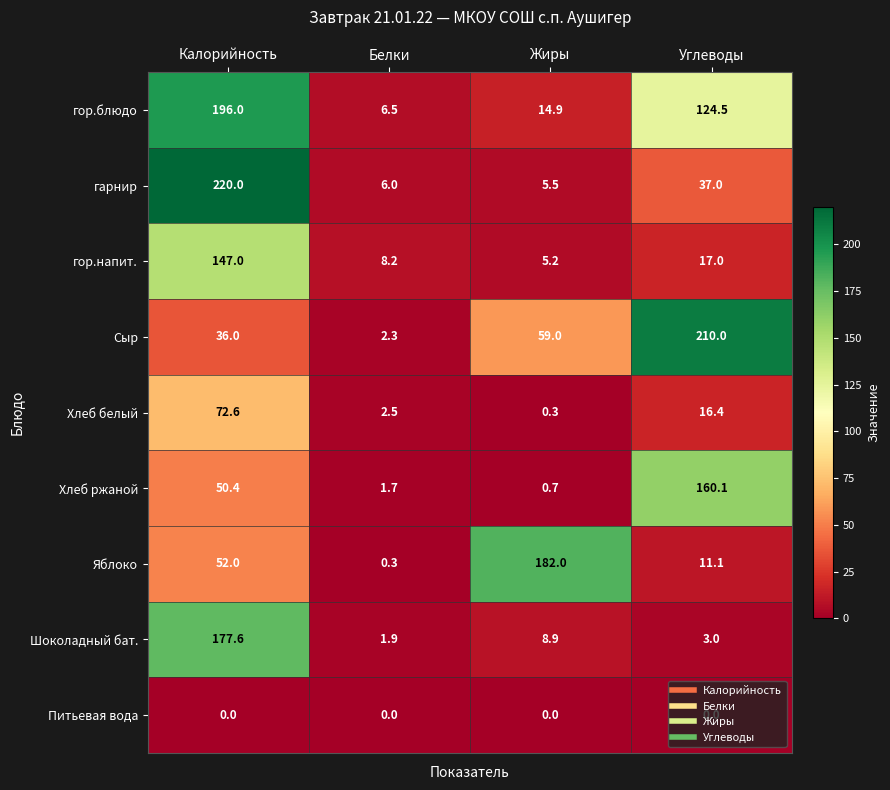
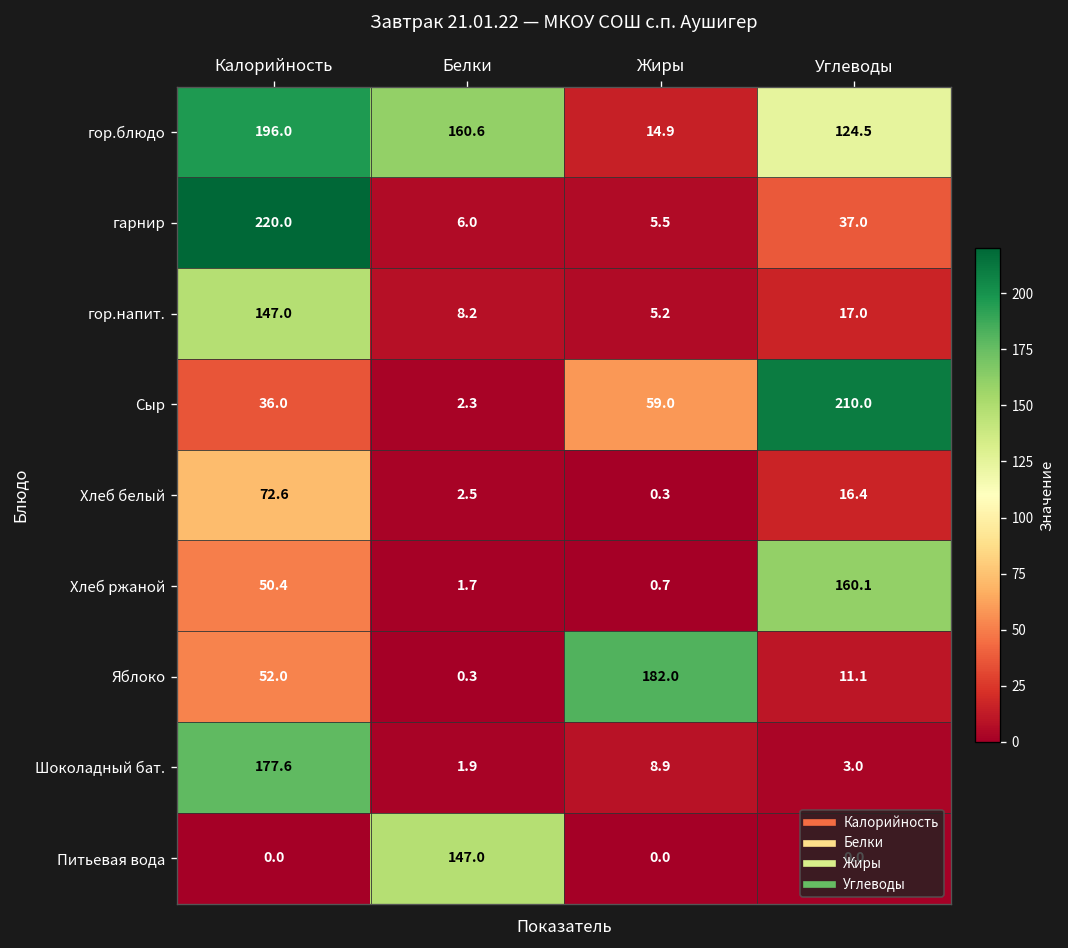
  {
    "гор.блюдо": {
      "Калорийность": 196.0,
-     "Белки": 6.5,
+     "Белки": 160.6,
      "Жиры": 14.9,
      "Углеводы": 124.5
    },
    "гарнир": {
      "Калорийность": 220.0,
      "Белки": 6.0,
      "Жиры": 5.5,
      "Углеводы": 37.0
    },
    "гор.напит.": {
      "Калорийность": 147.0,
      "Белки": 8.2,
      "Жиры": 5.2,
      "Углеводы": 17.0
    },
    "Сыр": {
      "Калорийность": 36.0,
      "Белки": 2.3,
      "Жиры": 59.0,
      "Углеводы": 210.0
    },
    "Хлеб белый": {
      "Калорийность": 72.6,
      "Белки": 2.5,
      "Жиры": 0.3,
      "Углеводы": 16.4
    },
    "Хлеб ржаной": {
      "Калорийность": 50.4,
      "Белки": 1.7,
      "Жиры": 0.7,
      "Углеводы": 160.1
    },
    "Яблоко": {
      "Калорийность": 52.0,
      "Белки": 0.3,
      "Жиры": 182.0,
      "Углеводы": 11.1
    },
    "Шоколадный бат.": {
      "Калорийность": 177.6,
      "Белки": 1.9,
      "Жиры": 8.9,
      "Углеводы": 3.0
    },
    "Питьевая вода": {
      "Калорийность": 0.0,
-     "Белки": 0.0,
+     "Белки": 147.0,
      "Жиры": 0.0
    }
  }
